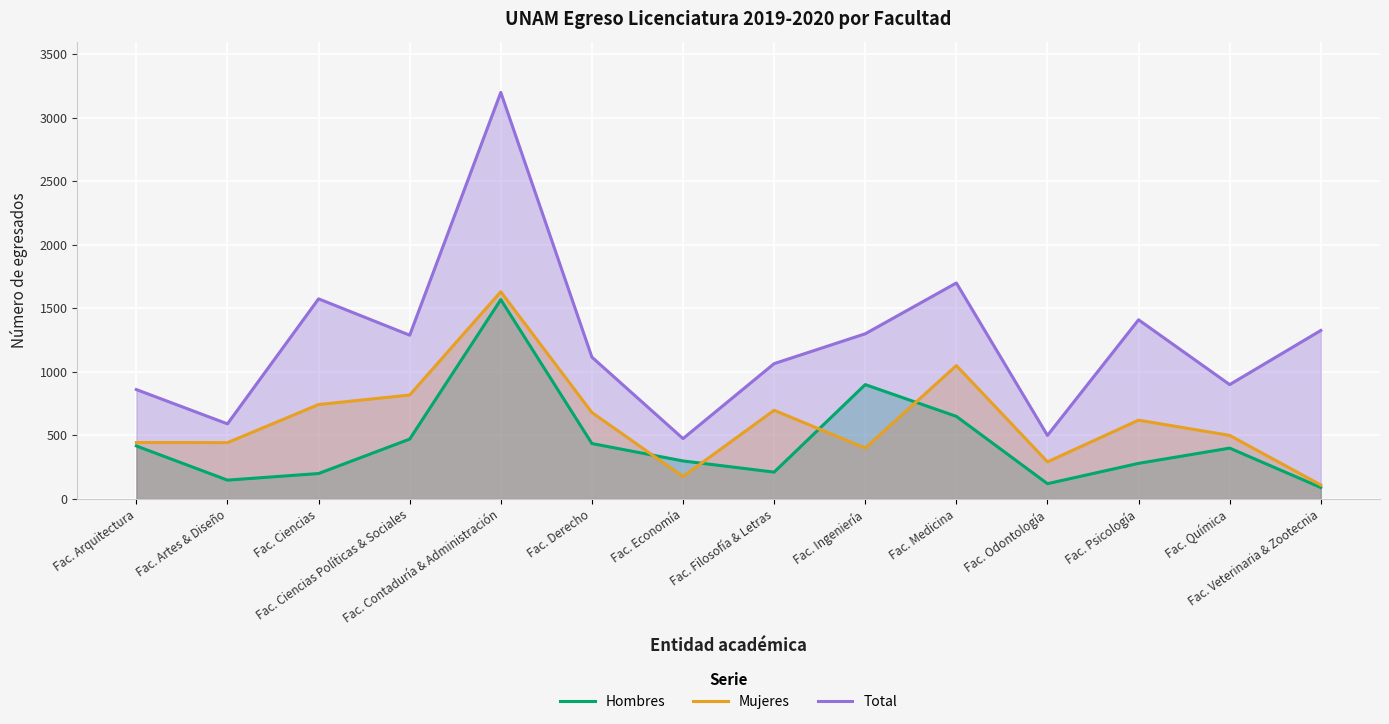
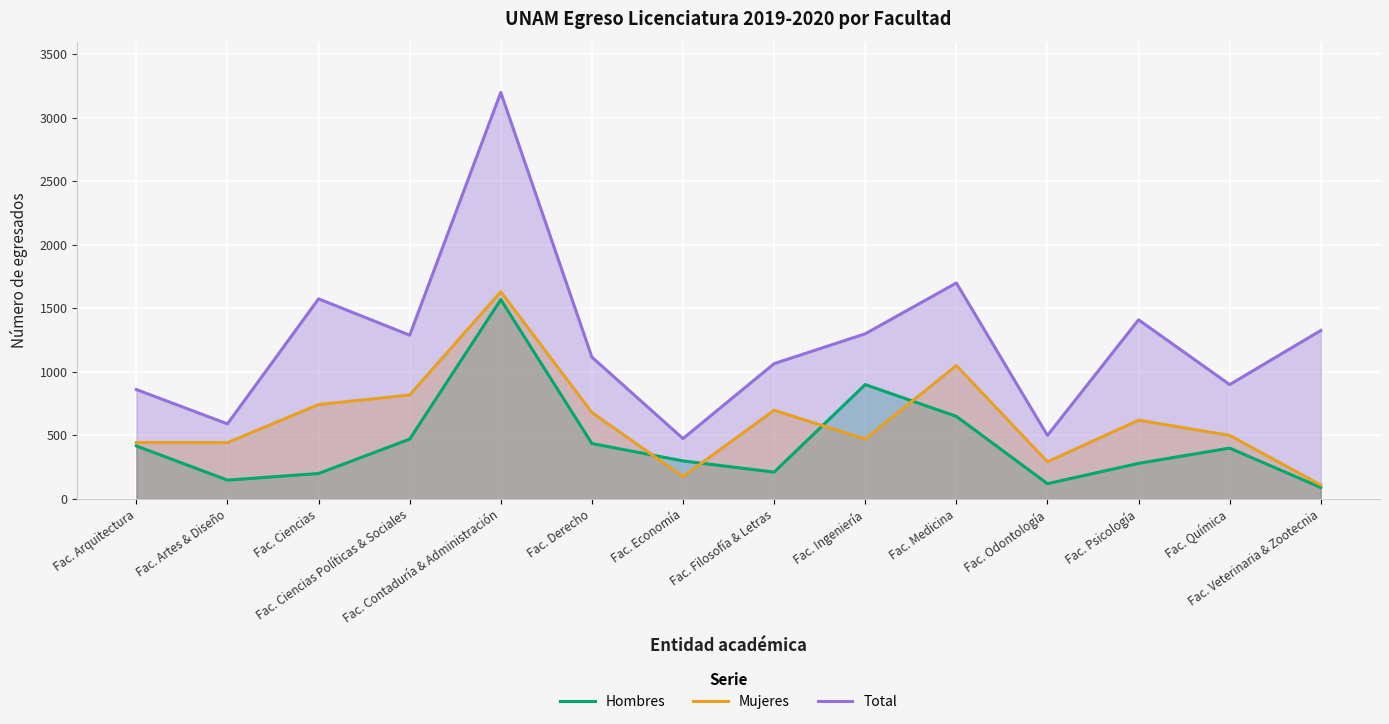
  {
    "Hombres": {
      "Fac. Arquitectura": 420,
      "Fac. Artes & Diseño": 150,
      "Fac. Ciencias": 200,
      "Fac. Ciencias Políticas & Sociales": 470,
      "Fac. Contaduría & Administración": 1570,
      "Fac. Derecho": 440,
      "Fac. Economía": 300,
      "Fac. Filosofía & Letras": 210,
      "Fac. Ingeniería": 900,
      "Fac. Medicina": 650,
      "Fac. Odontología": 120,
      "Fac. Psicología": 280,
      "Fac. Química": 400,
      "Fac. Veterinaria & Zootecnia": 90
    },
    "Mujeres": {
      "Fac. Arquitectura": 440,
      "Fac. Artes & Diseño": 440,
      "Fac. Ciencias": 740,
      "Fac. Ciencias Políticas & Sociales": 820,
      "Fac. Contaduría & Administración": 1630,
      "Fac. Derecho": 680,
      "Fac. Economía": 180,
      "Fac. Filosofía & Letras": 700,
-     "Fac. Ingeniería": 400,
+     "Fac. Ingeniería": 470,
      "Fac. Medicina": 1050,
      "Fac. Odontología": 290,
      "Fac. Psicología": 620,
      "Fac. Química": 500,
      "Fac. Veterinaria & Zootecnia": 110
    },
    "Total": {
      "Fac. Arquitectura": 860,
      "Fac. Artes & Diseño": 590,
      "Fac. Ciencias": 1580,
      "Fac. Ciencias Políticas & Sociales": 1290,
      "Fac. Contaduría & Administración": 3200,
      "Fac. Derecho": 1120,
      "Fac. Economía": 480,
      "Fac. Filosofía & Letras": 1070,
      "Fac. Ingeniería": 1300,
      "Fac. Medicina": 1700,
      "Fac. Odontología": 500,
      "Fac. Psicología": 1410,
      "Fac. Química": 900,
      "Fac. Veterinaria & Zootecnia": 1330
    }
  }
